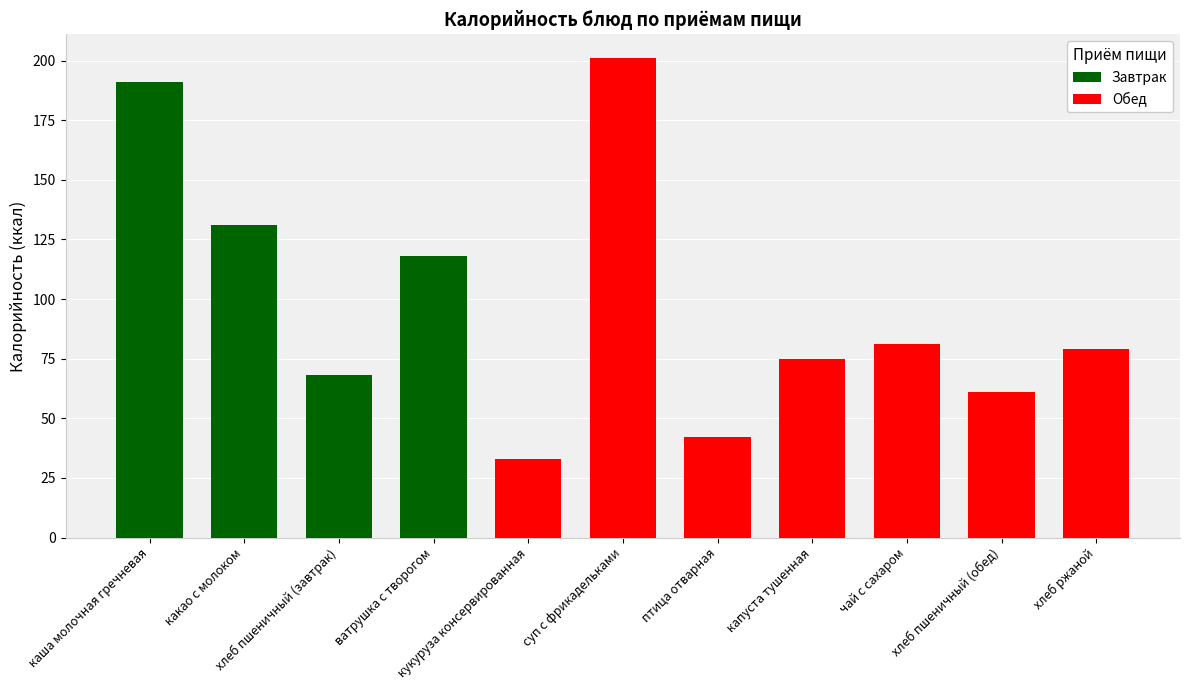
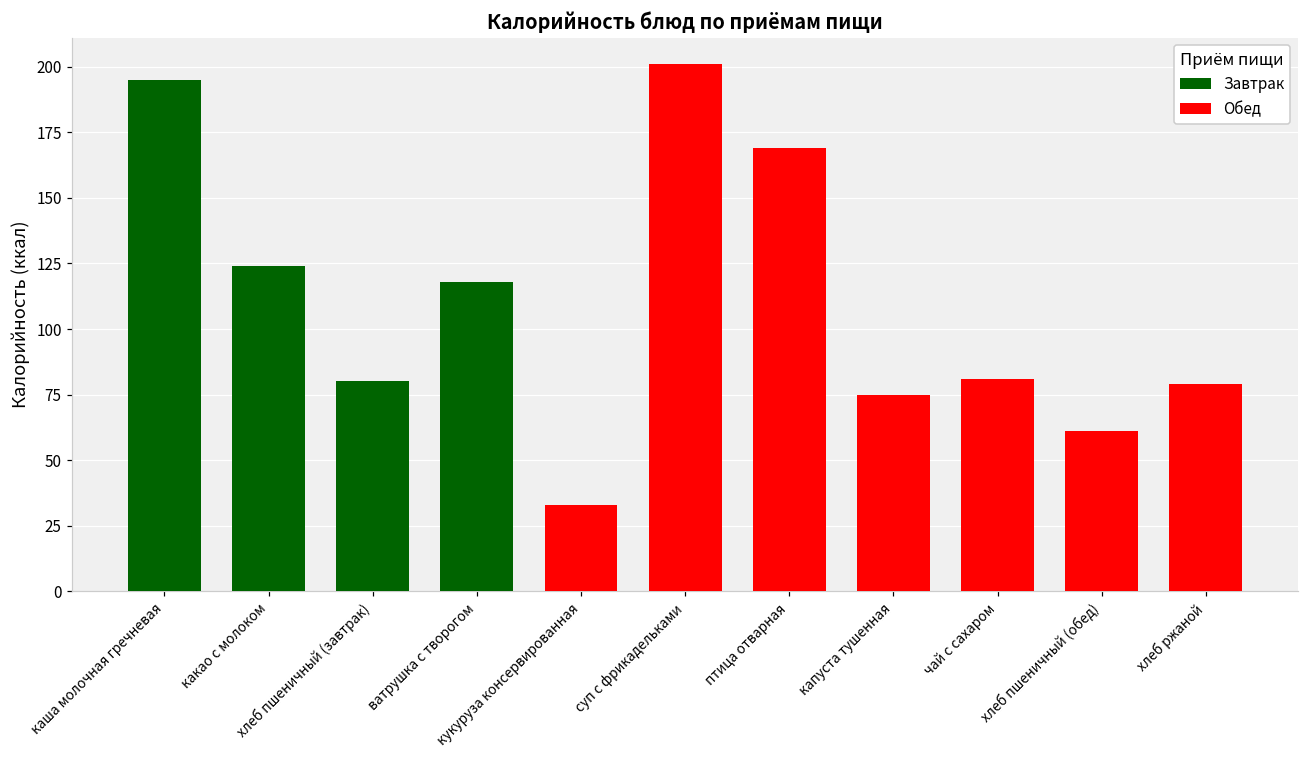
  {
    "Завтрак": {
-     "каша молочная гречневая": 191,
-     "какао с молоком": 131,
-     "хлеб пшеничный (завтрак)": 68,
+     "каша молочная гречневая": 195,
+     "какао с молоком": 124,
+     "хлеб пшеничный (завтрак)": 80,
      "ватрушка с творогом": 118
    },
    "Обед": {
      "кукуруза консервированная": 33,
      "суп с фрикадельками": 201,
-     "птица отварная": 42,
+     "птица отварная": 169,
      "капуста тушенная": 75,
      "чай с сахаром": 81,
      "хлеб пшеничный (обед)": 61,
      "хлеб ржаной": 79
    }
  }
